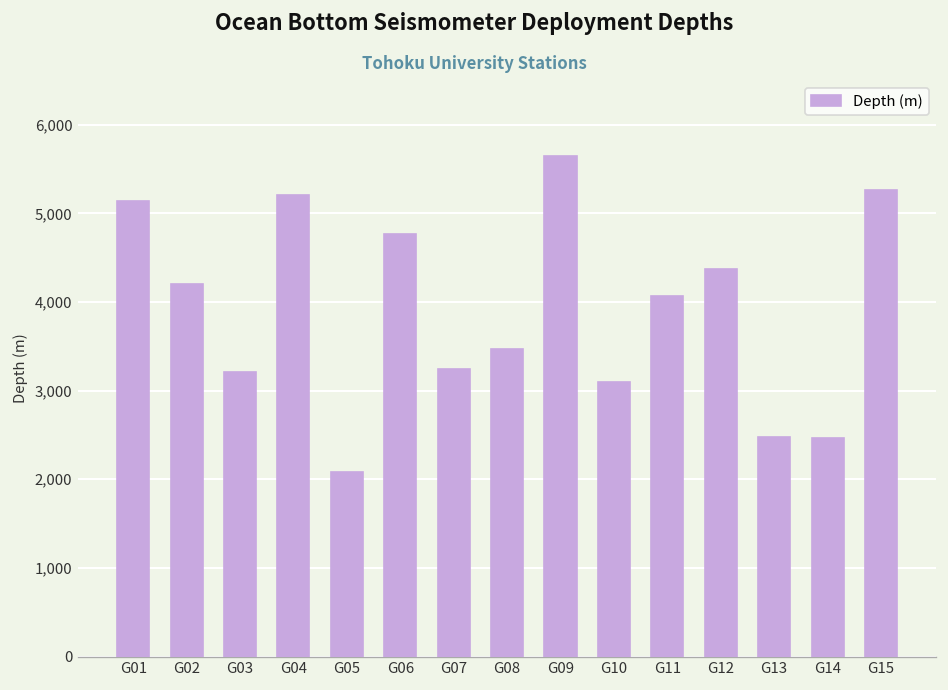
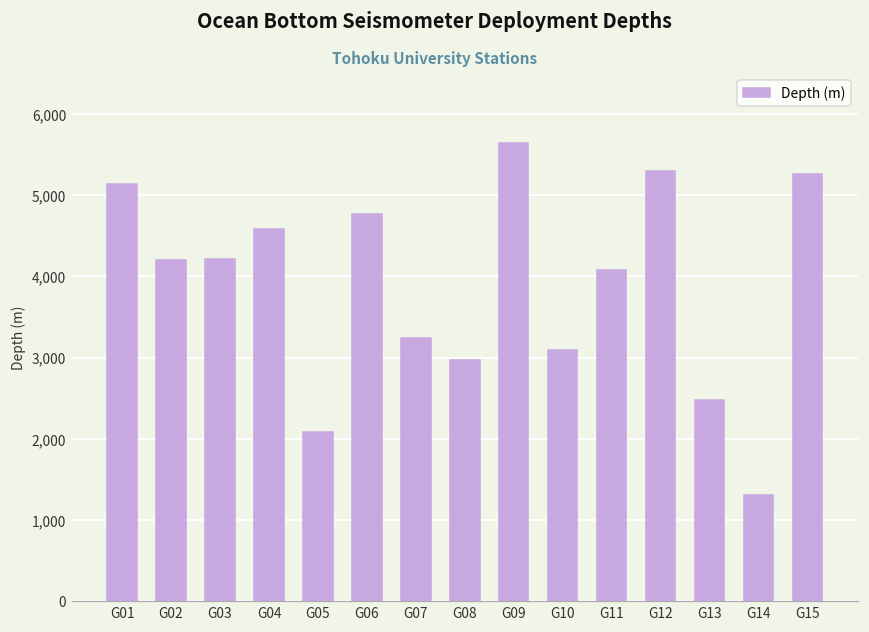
  {
    "G01": "5,100",
    "G02": "4,200",
-   "G03": "3,200",
-   "G04": "5,200",
+   "G03": "4,200",
+   "G04": "4,600",
    "G05": "2,100",
    "G06": "4,800",
    "G07": "3,200",
-   "G08": "3,500",
+   "G08": "3,000",
    "G09": "5,600",
    "G10": "3,100",
    "G11": "4,100",
-   "G12": "4,400",
+   "G12": "5,300",
    "G13": "2,500",
-   "G14": "2,500",
+   "G14": "1,300",
    "G15": "5,300"
  }
